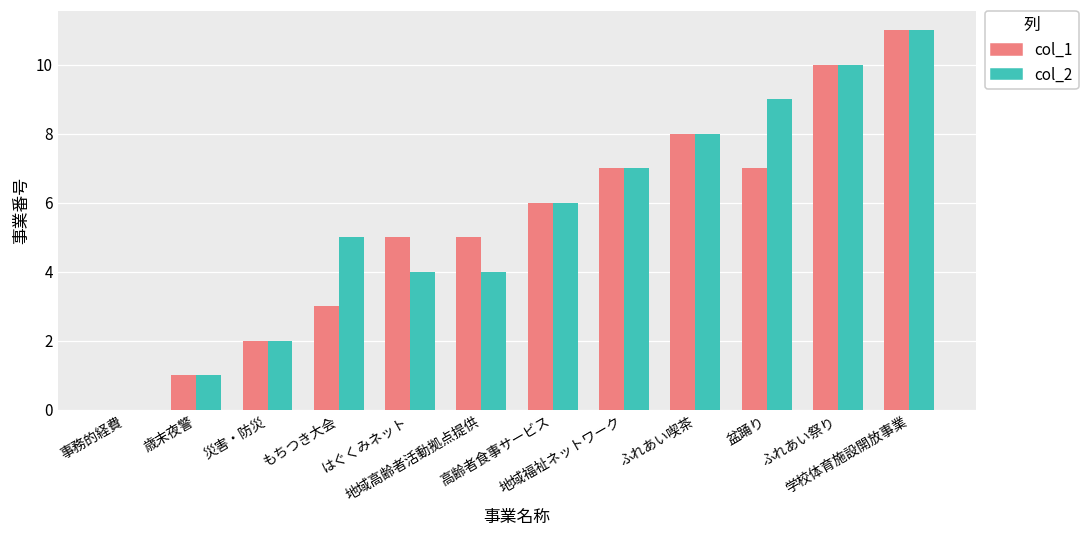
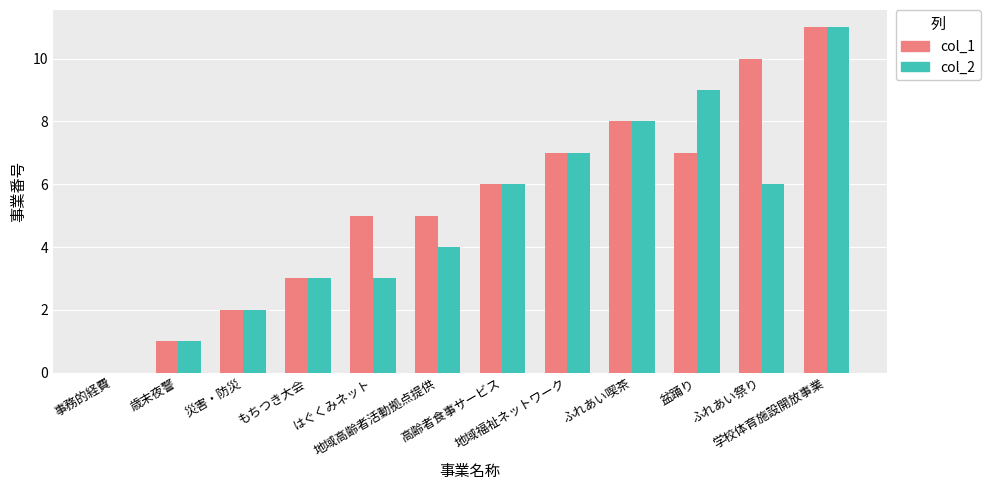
  {
    "col_1": {
      "事務的経費": 0,
      "歳末夜警": 1,
      "災害・防災": 2,
      "もちつき大会": 3,
      "はぐくみネット": 5,
      "地域高齢者活動拠点提供": 5,
      "高齢者食事サービス": 6,
      "地域福祉ネットワーク": 7,
      "ふれあい喫茶": 8,
      "盆踊り": 7,
      "ふれあい祭り": 10,
      "学校体育施設開放事業": 11
    },
    "col_2": {
      "事務的経費": 0,
      "歳末夜警": 1,
      "災害・防災": 2,
-     "もちつき大会": 5,
-     "はぐくみネット": 4,
+     "もちつき大会": 3,
+     "はぐくみネット": 3,
      "地域高齢者活動拠点提供": 4,
      "高齢者食事サービス": 6,
      "地域福祉ネットワーク": 7,
      "ふれあい喫茶": 8,
      "盆踊り": 9,
-     "ふれあい祭り": 10,
+     "ふれあい祭り": 6,
      "学校体育施設開放事業": 11
    }
  }
